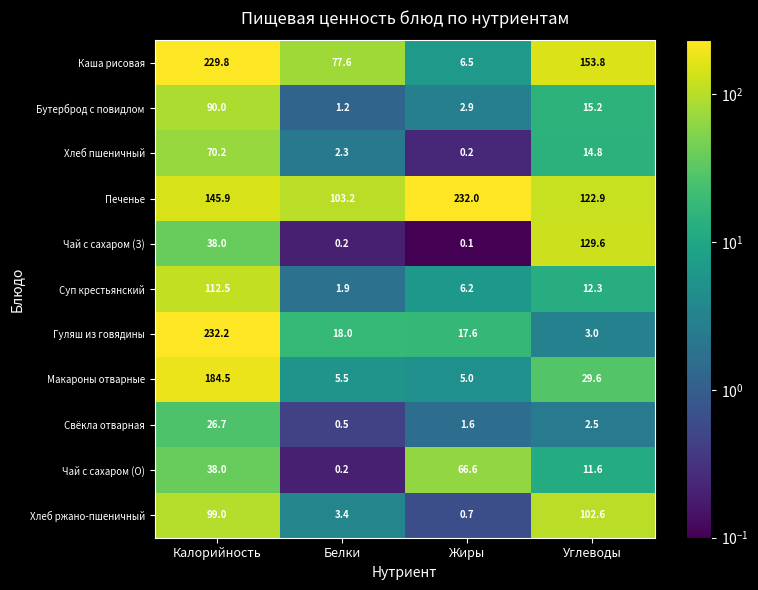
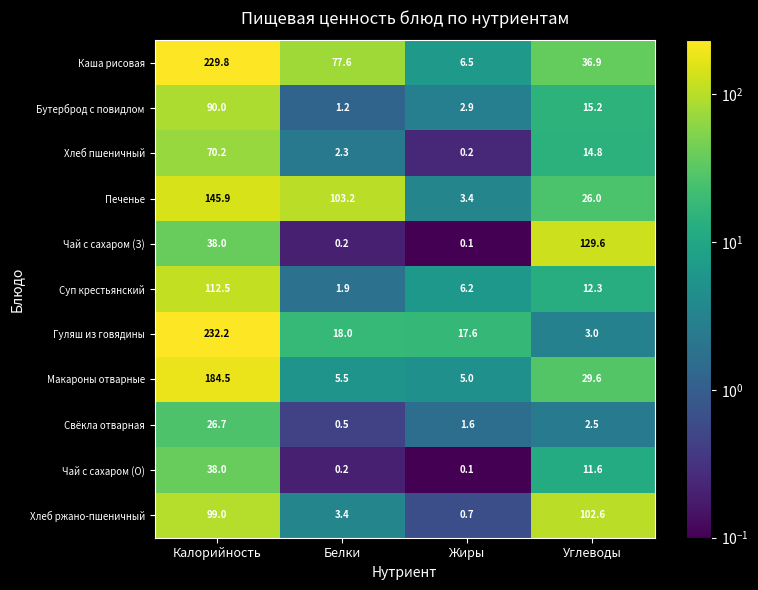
  {
    "Каша рисовая": {
      "Калорийность": 229.8,
      "Белки": 77.6,
      "Жиры": 6.5,
-     "Углеводы": 153.8
+     "Углеводы": 36.9
    },
    "Бутерброд с повидлом": {
      "Калорийность": 90.0,
      "Белки": 1.2,
      "Жиры": 2.9,
      "Углеводы": 15.2
    },
    "Хлеб пшеничный": {
      "Калорийность": 70.2,
      "Белки": 2.3,
      "Жиры": 0.2,
      "Углеводы": 14.8
    },
    "Печенье": {
      "Калорийность": 145.9,
      "Белки": 103.2,
-     "Жиры": 232.0,
-     "Углеводы": 122.9
+     "Жиры": 3.4,
+     "Углеводы": 26.0
    },
    "Чай с сахаром (З)": {
      "Калорийность": 38.0,
      "Белки": 0.2,
      "Жиры": 0.1,
      "Углеводы": 129.6
    },
    "Суп крестьянский": {
      "Калорийность": 112.5,
      "Белки": 1.9,
      "Жиры": 6.2,
      "Углеводы": 12.3
    },
    "Гуляш из говядины": {
      "Калорийность": 232.2,
      "Белки": 18.0,
      "Жиры": 17.6,
      "Углеводы": 3.0
    },
    "Макароны отварные": {
      "Калорийность": 184.5,
      "Белки": 5.5,
      "Жиры": 5.0,
      "Углеводы": 29.6
    },
    "Свёкла отварная": {
      "Калорийность": 26.7,
      "Белки": 0.5,
      "Жиры": 1.6,
      "Углеводы": 2.5
    },
    "Чай с сахаром (О)": {
      "Калорийность": 38.0,
      "Белки": 0.2,
-     "Жиры": 66.6,
+     "Жиры": 0.1,
      "Углеводы": 11.6
    },
    "Хлеб ржано-пшеничный": {
      "Калорийность": 99.0,
      "Белки": 3.4,
      "Жиры": 0.7,
      "Углеводы": 102.6
    }
  }
